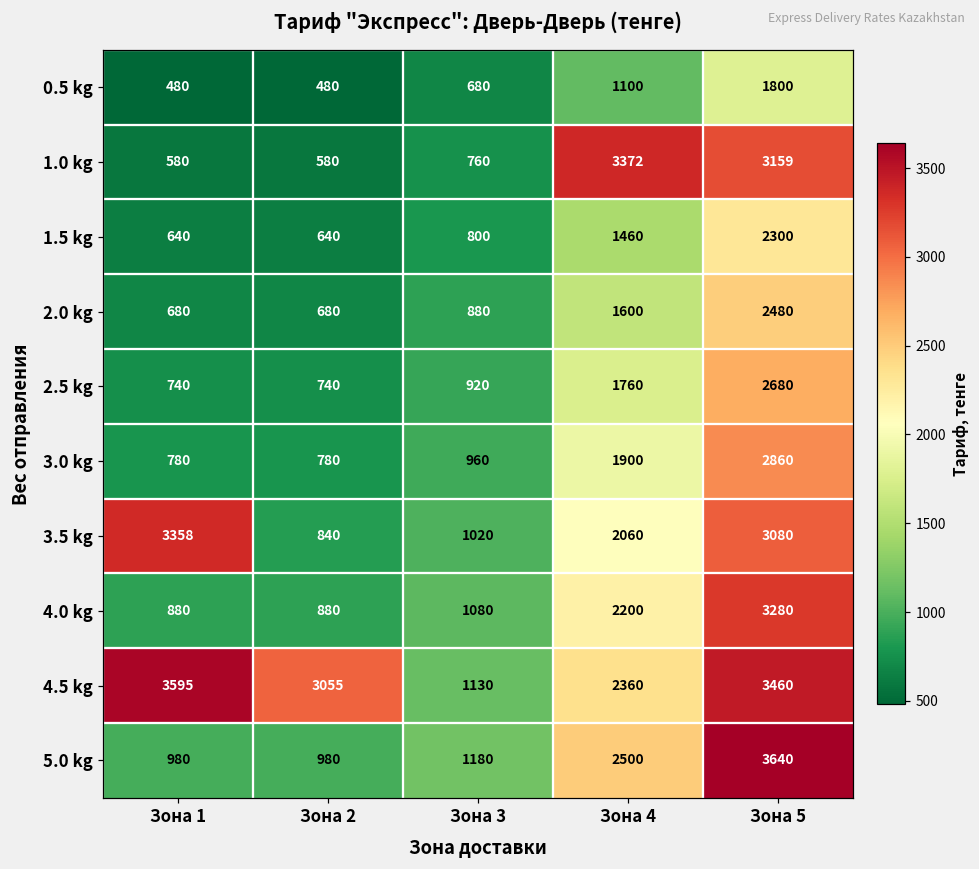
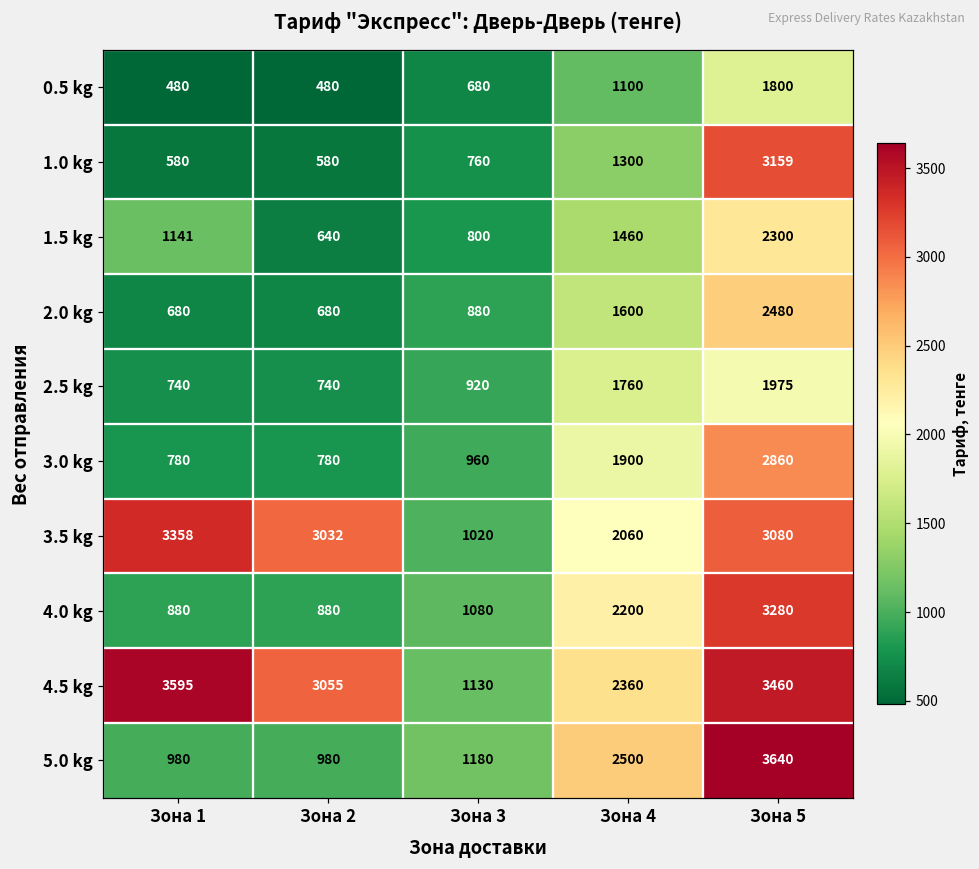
  {
    "0.5 kg": {
      "Зона 1": 480,
      "Зона 2": 480,
      "Зона 3": 680,
      "Зона 4": 1100,
      "Зона 5": 1800
    },
    "1.0 kg": {
      "Зона 1": 580,
      "Зона 2": 580,
      "Зона 3": 760,
-     "Зона 4": 3372,
+     "Зона 4": 1300,
      "Зона 5": 3159
    },
    "1.5 kg": {
-     "Зона 1": 640,
+     "Зона 1": 1141,
      "Зона 2": 640,
      "Зона 3": 800,
      "Зона 4": 1460,
      "Зона 5": 2300
    },
    "2.0 kg": {
      "Зона 1": 680,
      "Зона 2": 680,
      "Зона 3": 880,
      "Зона 4": 1600,
      "Зона 5": 2480
    },
    "2.5 kg": {
      "Зона 1": 740,
      "Зона 2": 740,
      "Зона 3": 920,
      "Зона 4": 1760,
-     "Зона 5": 2680
+     "Зона 5": 1975
    },
    "3.0 kg": {
      "Зона 1": 780,
      "Зона 2": 780,
      "Зона 3": 960,
      "Зона 4": 1900,
      "Зона 5": 2860
    },
    "3.5 kg": {
      "Зона 1": 3358,
-     "Зона 2": 840,
+     "Зона 2": 3032,
      "Зона 3": 1020,
      "Зона 4": 2060,
      "Зона 5": 3080
    },
    "4.0 kg": {
      "Зона 1": 880,
      "Зона 2": 880,
      "Зона 3": 1080,
      "Зона 4": 2200,
      "Зона 5": 3280
    },
    "4.5 kg": {
      "Зона 1": 3595,
      "Зона 2": 3055,
      "Зона 3": 1130,
      "Зона 4": 2360,
      "Зона 5": 3460
    },
    "5.0 kg": {
      "Зона 1": 980,
      "Зона 2": 980,
      "Зона 3": 1180,
      "Зона 4": 2500,
      "Зона 5": 3640
    }
  }
